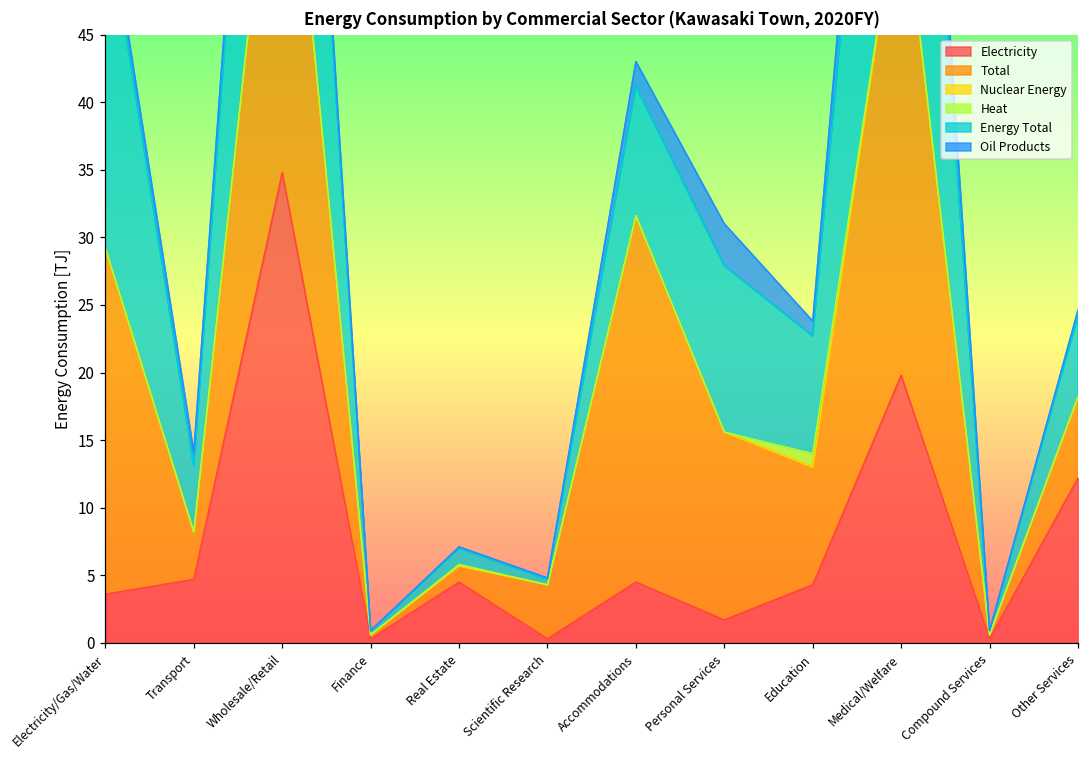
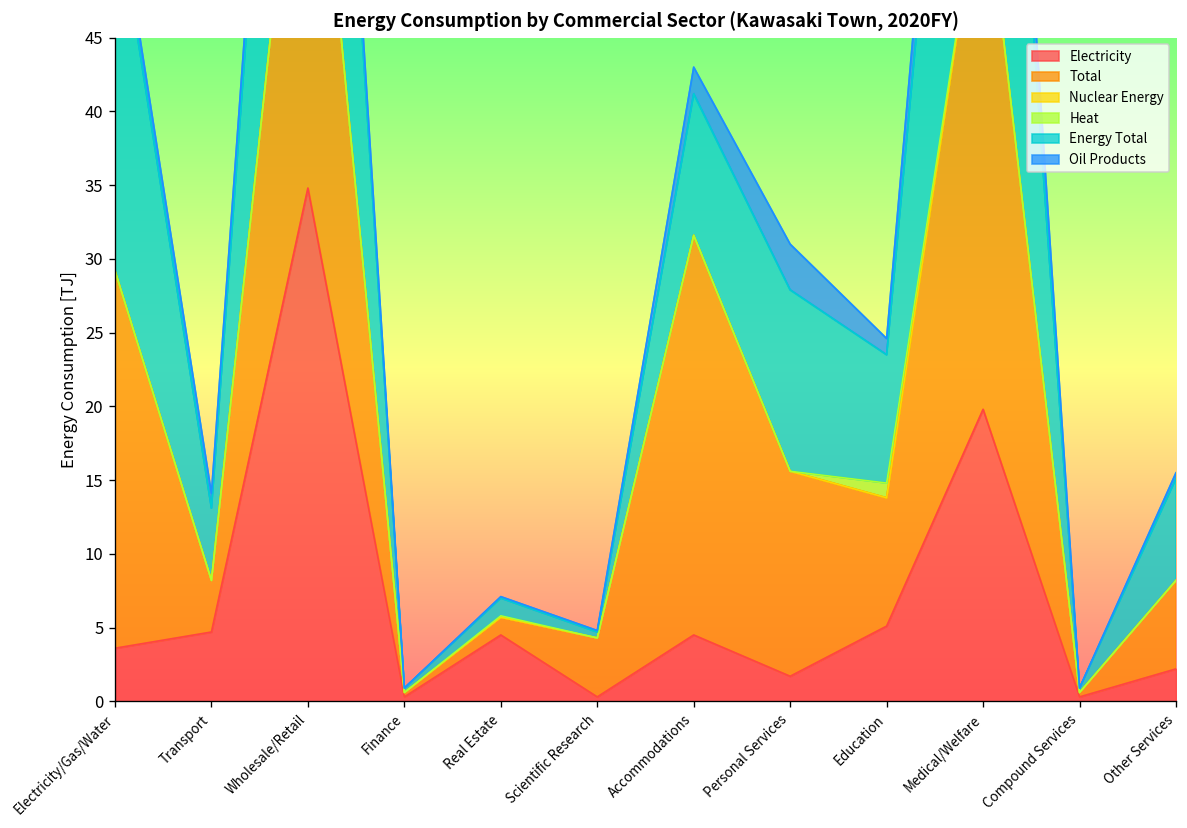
  {
    "Electricity": {
      "Electricity/Gas/Water": 3.6,
      "Transport": 4.7,
      "Wholesale/Retail": 34.8,
      "Finance": 0.3,
      "Real Estate": 4.5,
      "Scientific Research": 0.3,
      "Accommodations": 4.5,
      "Personal Services": 1.7,
-     "Education": 4.3,
+     "Education": 5.1,
      "Medical/Welfare": 19.8,
      "Compound Services": 0.3,
-     "Other Services": 12.2
+     "Other Services": 2.2
    },
    "Heat": {
      "Education": 1.0
    },
    "Energy Total": {
      "Transport": 4.9,
      "Accommodations": 9.6,
      "Personal Services": 12.3,
      "Education": 8.7,
-     "Other Services": 6.0
+     "Other Services": 6.9
    },
    "Oil Products": {
      "Transport": 1.0,
      "Accommodations": 1.8,
      "Personal Services": 3.1,
      "Education": 1.1,
      "Other Services": 0.4
    }
  }
